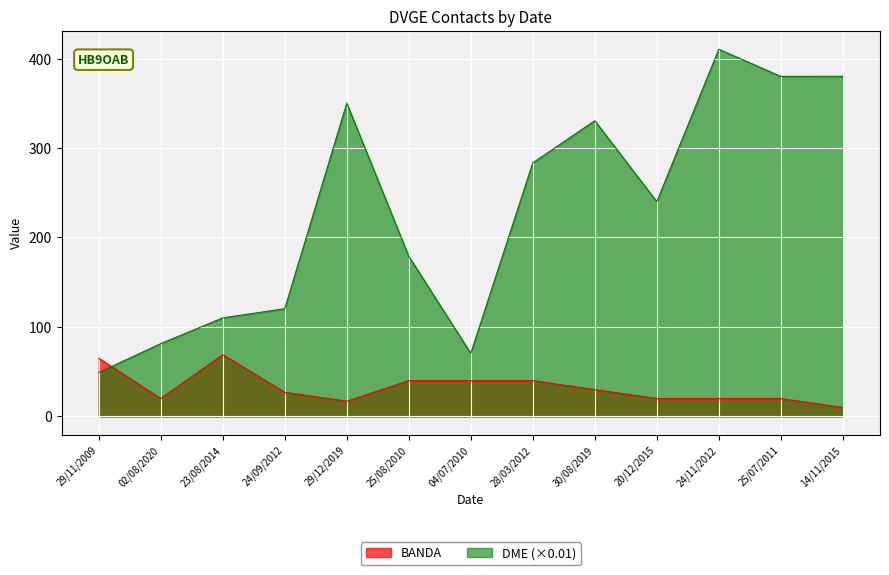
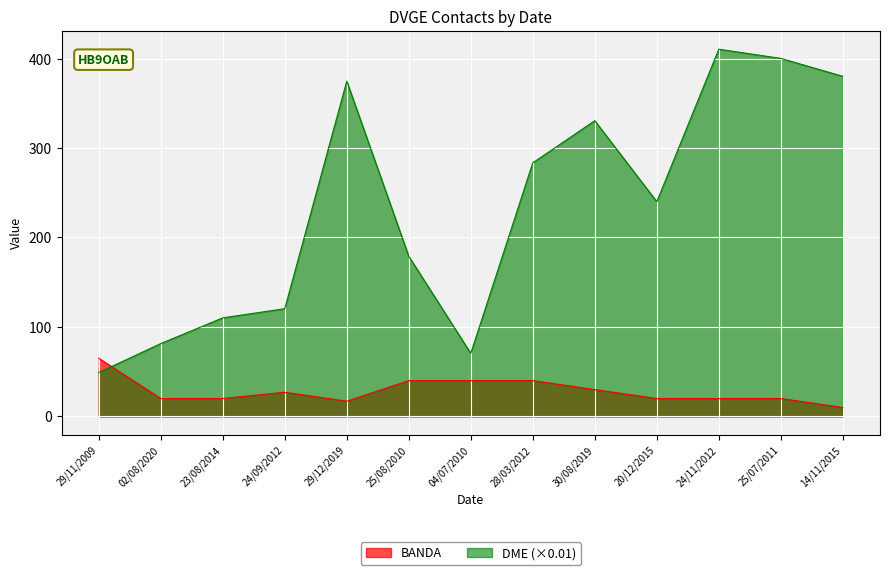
  {
    "BANDA": {
      "29/11/2009": 70,
      "02/08/2020": 20,
-     "23/08/2014": 70,
+     "23/08/2014": 20,
      "24/09/2012": 30,
      "29/12/2019": 20,
      "25/08/2010": 40,
      "04/07/2010": 40,
      "28/03/2012": 40,
      "30/08/2019": 30,
      "20/12/2015": 20,
      "24/11/2012": 20,
      "25/07/2011": 20,
      "14/11/2015": 10
    },
    "DME (×0.01)": {
      "29/11/2009": 50,
      "02/08/2020": 80,
      "23/08/2014": 110,
      "24/09/2012": 120,
-     "29/12/2019": 350,
+     "29/12/2019": 370,
      "25/08/2010": 180,
      "04/07/2010": 70,
      "28/03/2012": 280,
      "30/08/2019": 330,
      "20/12/2015": 240,
      "24/11/2012": 410,
-     "25/07/2011": 380,
+     "25/07/2011": 400,
      "14/11/2015": 380
    }
  }
